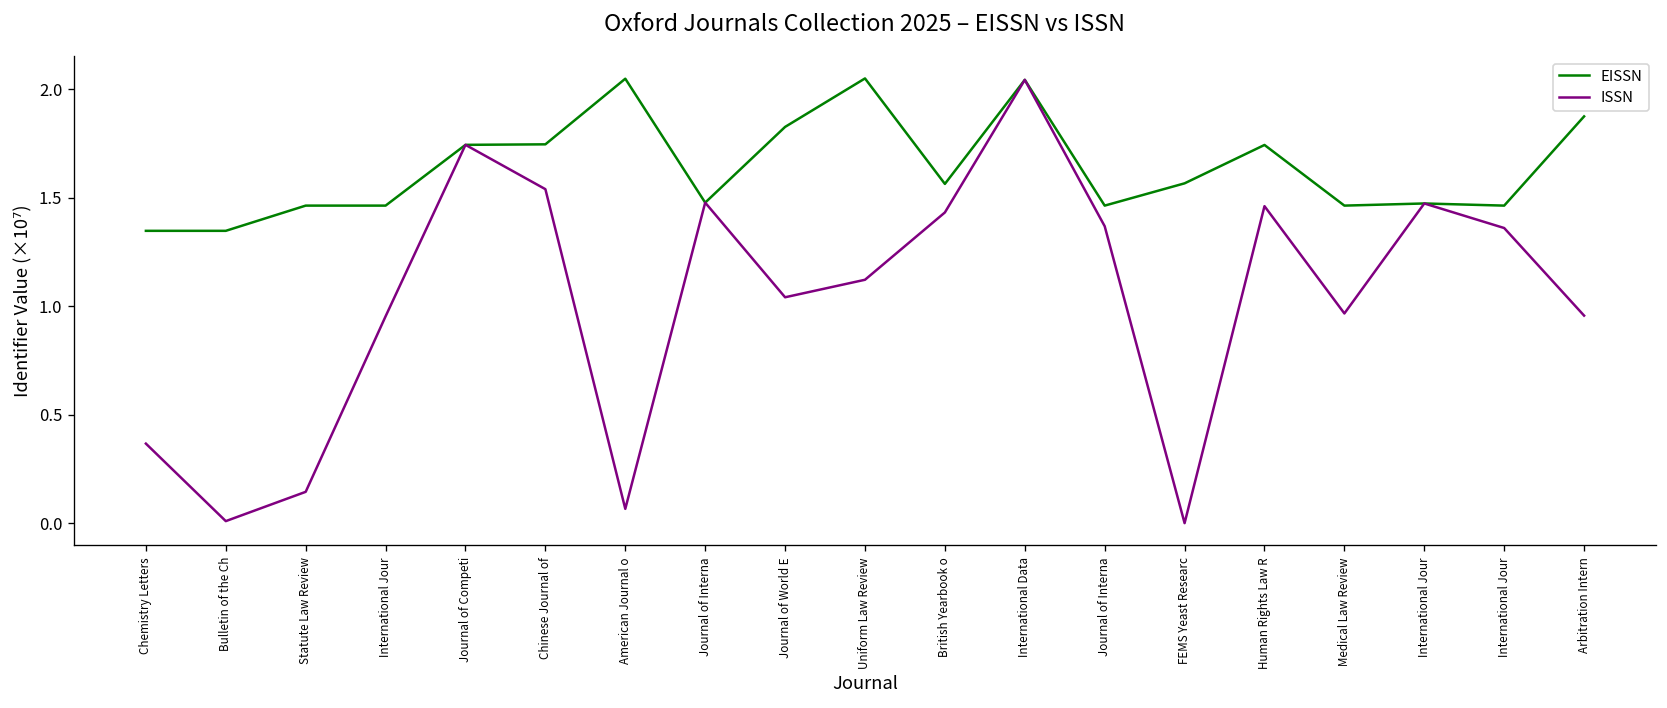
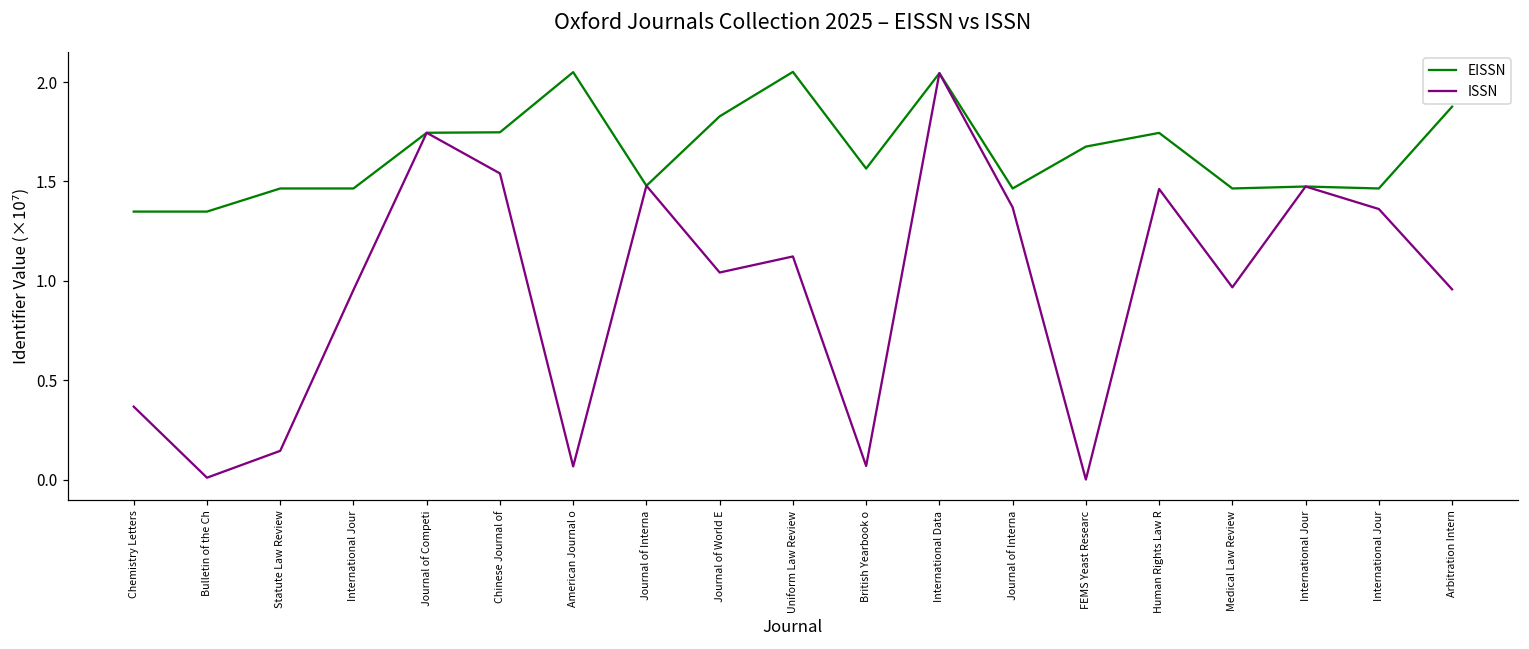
  {
    "EISSN": {
      "Chemistry Letters": 1.35,
      "Bulletin of the Ch": 1.35,
      "Statute Law Review": 1.46,
      "Chinese Journal of": 1.75,
      "American Journal o": 2.05,
      "Journal of World E": 1.83,
      "Uniform Law Review": 2.05,
      "British Yearbook o": 1.56,
-     "FEMS Yeast Researc": 1.57,
+     "FEMS Yeast Researc": 1.68,
      "Human Rights Law R": 1.74,
      "Medical Law Review": 1.46,
      "Arbitration Intern": 1.88
    },
    "ISSN": {
      "Chemistry Letters": 0.37,
      "Bulletin of the Ch": 0.01,
      "Statute Law Review": 0.14,
      "Chinese Journal of": 1.54,
      "American Journal o": 0.07,
      "Journal of World E": 1.04,
      "Uniform Law Review": 1.12,
-     "British Yearbook o": 1.43,
+     "British Yearbook o": 0.07,
      "FEMS Yeast Researc": 0.00,
      "Human Rights Law R": 1.46,
      "Medical Law Review": 0.97,
      "Arbitration Intern": 0.96
    }
  }
